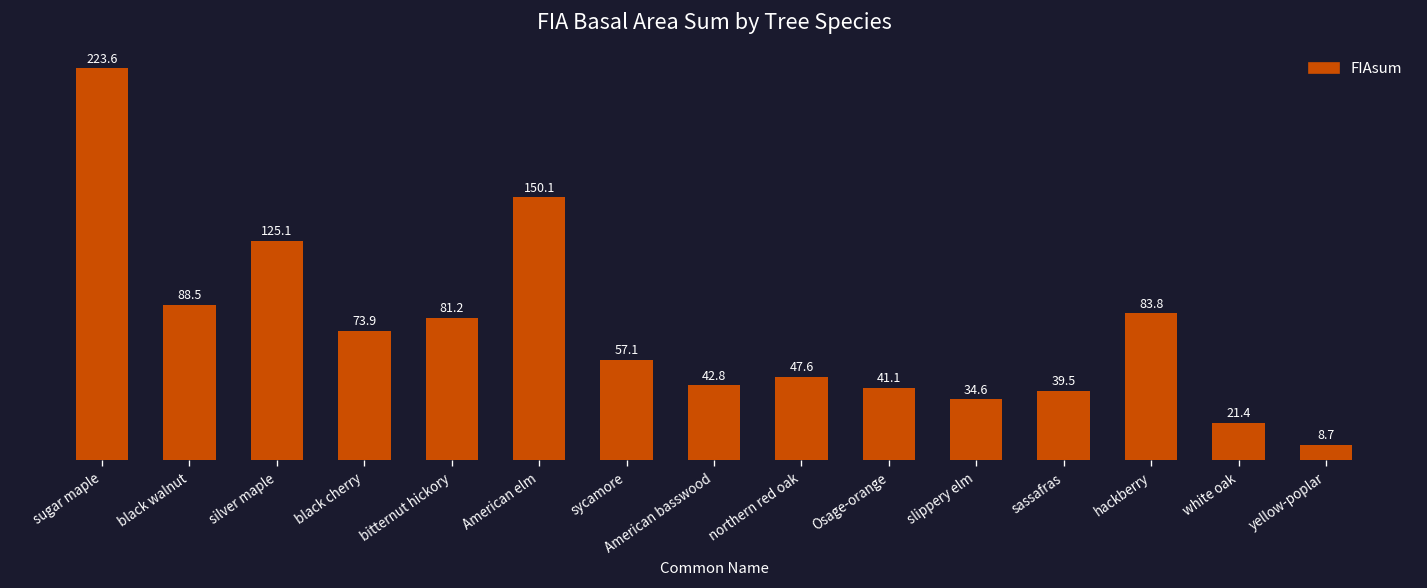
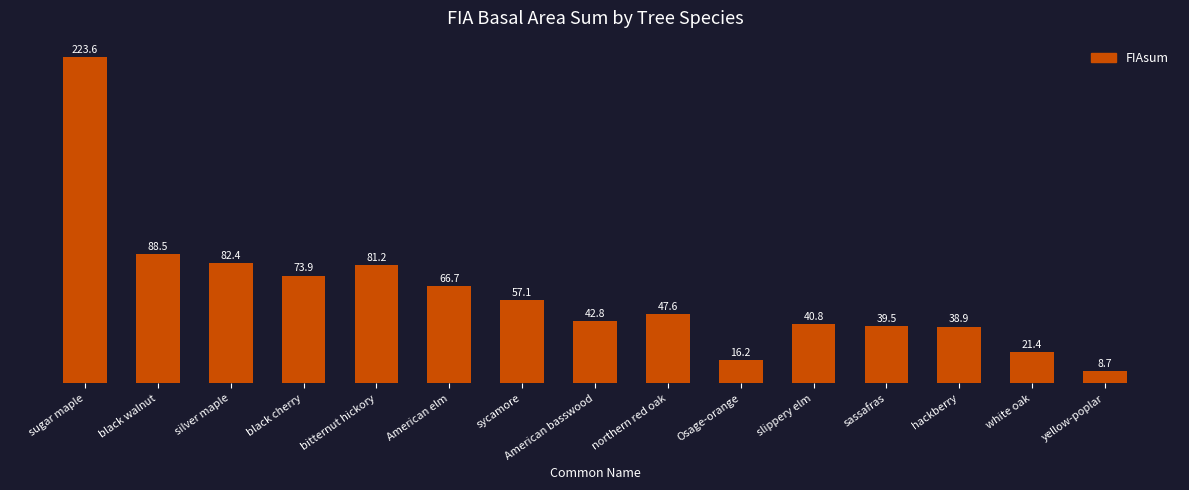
  {
    "sugar maple": 223.6,
    "black walnut": 88.5,
-   "silver maple": 125.1,
+   "silver maple": 82.4,
    "black cherry": 73.9,
    "bitternut hickory": 81.2,
-   "American elm": 150.1,
+   "American elm": 66.7,
    "sycamore": 57.1,
    "American basswood": 42.8,
    "northern red oak": 47.6,
-   "Osage-orange": 41.1,
-   "slippery elm": 34.6,
+   "Osage-orange": 16.2,
+   "slippery elm": 40.8,
    "sassafras": 39.5,
-   "hackberry": 83.8,
+   "hackberry": 38.9,
    "white oak": 21.4,
    "yellow-poplar": 8.7
  }
